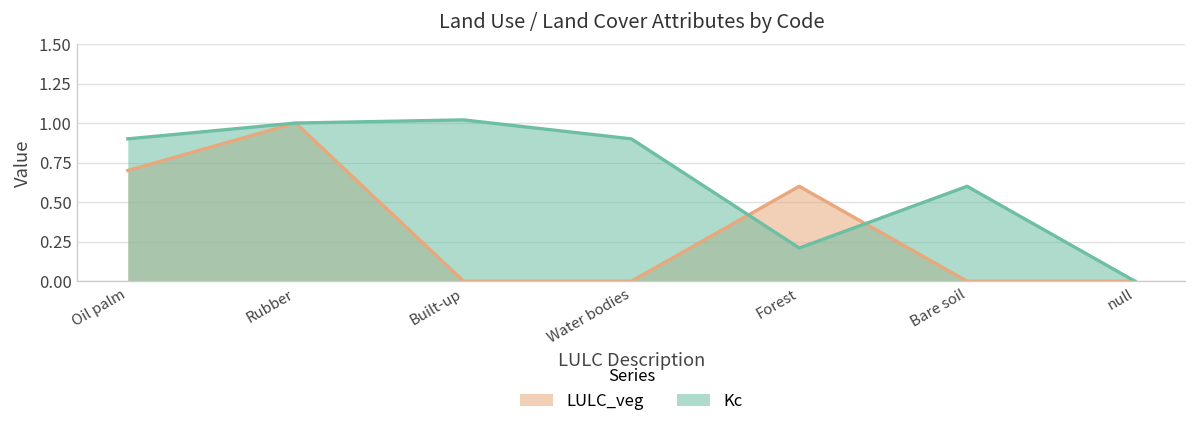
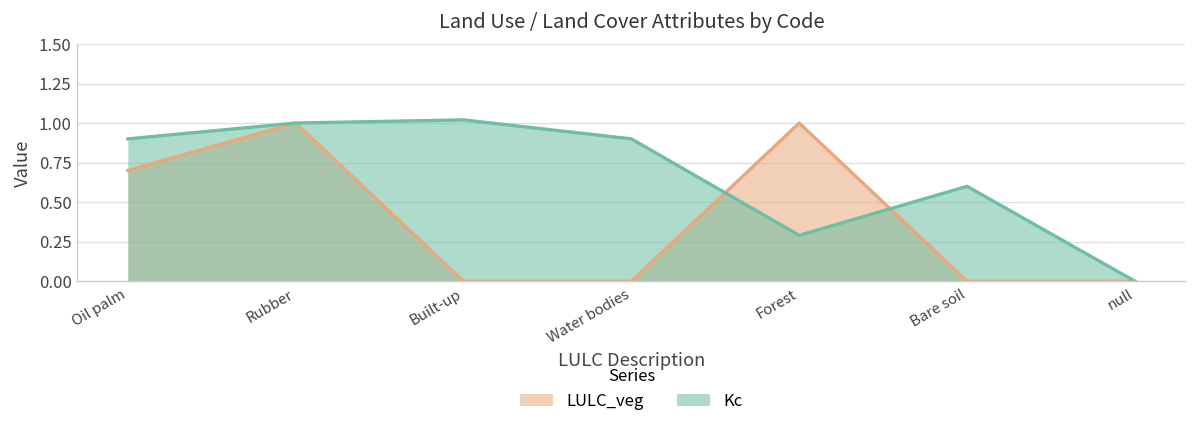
  {
    "LULC_veg": {
      "Oil palm": 0.7,
      "Built-up": 0.0,
      "Water bodies": 0.0,
-     "Forest": 0.6,
+     "Forest": 1.0,
      "Bare soil": 0.0
    },
    "Kc": {
      "Oil palm": 0.90,
      "Built-up": 1.02,
      "Water bodies": 0.90,
-     "Forest": 0.21,
+     "Forest": 0.29,
      "Bare soil": 0.60
    }
  }
